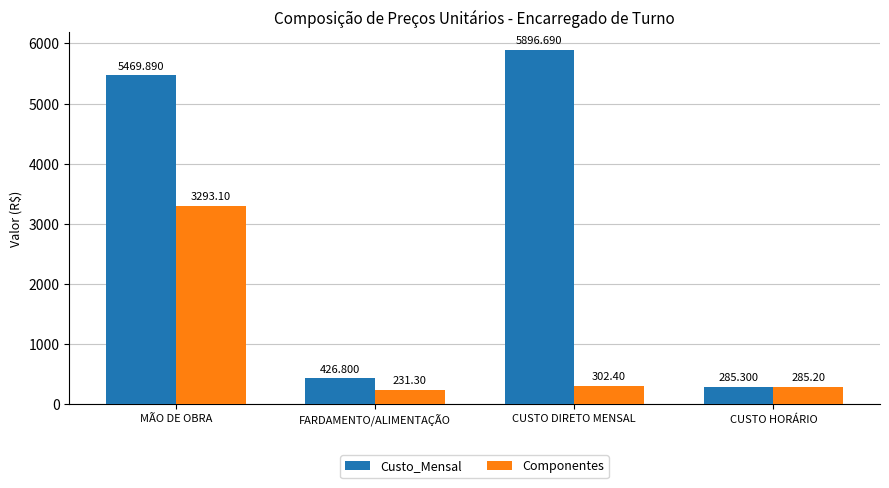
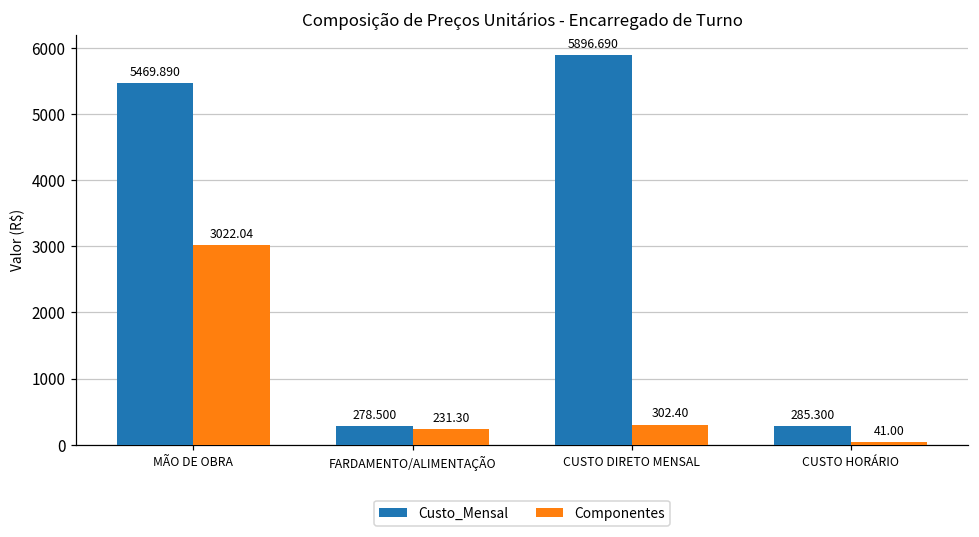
  {
    "Custo_Mensal": {
      "MÃO DE OBRA": 5469.890,
-     "FARDAMENTO/ALIMENTAÇÃO": 426.800,
+     "FARDAMENTO/ALIMENTAÇÃO": 278.500,
      "CUSTO DIRETO MENSAL": 5896.690,
      "CUSTO HORÁRIO": 285.300
    },
    "Componentes": {
-     "MÃO DE OBRA": 3293.10,
+     "MÃO DE OBRA": 3022.04,
      "FARDAMENTO/ALIMENTAÇÃO": 231.30,
      "CUSTO DIRETO MENSAL": 302.40,
-     "CUSTO HORÁRIO": 285.20
+     "CUSTO HORÁRIO": 41.00
    }
  }
